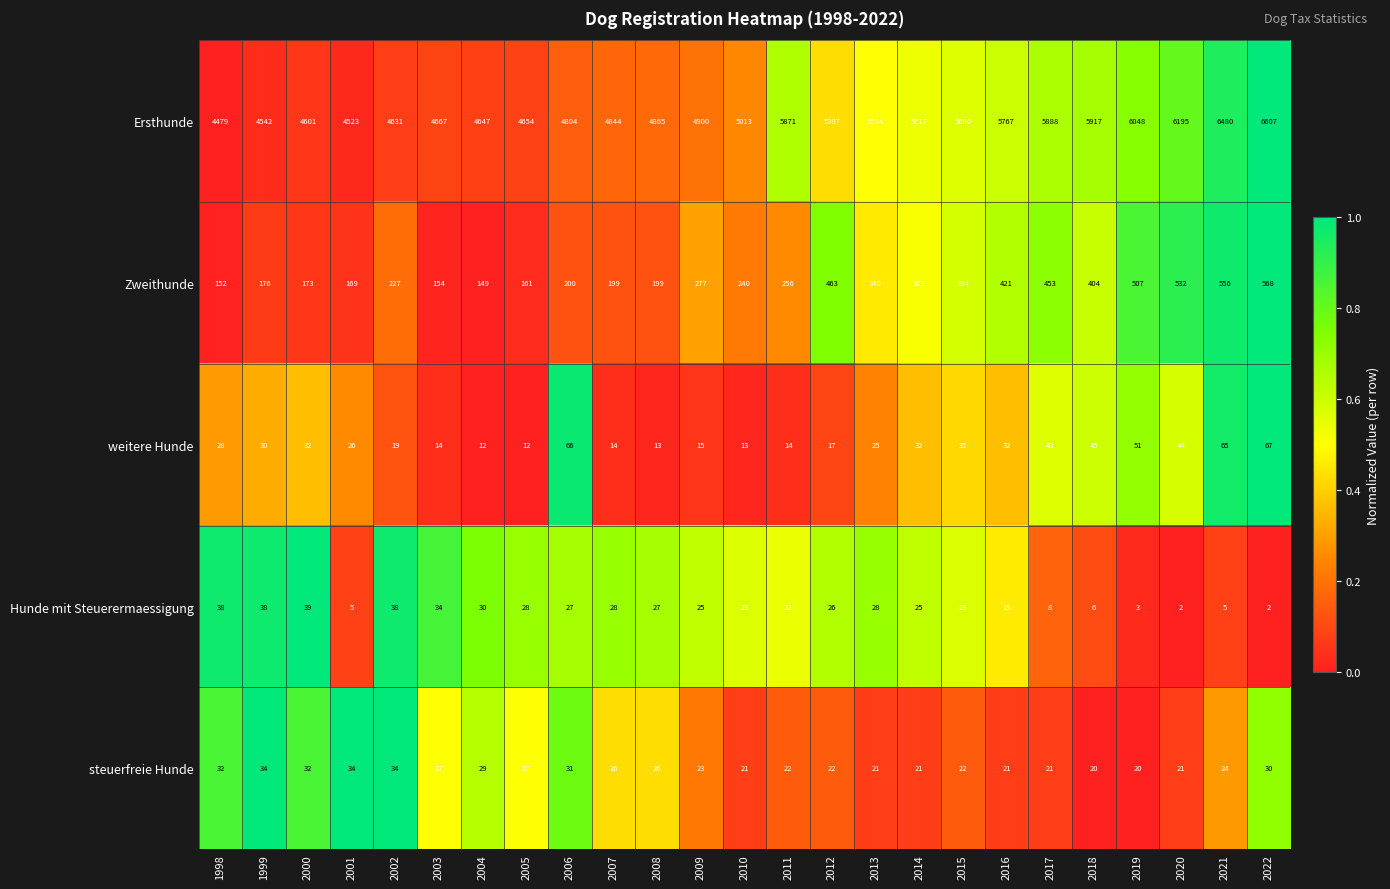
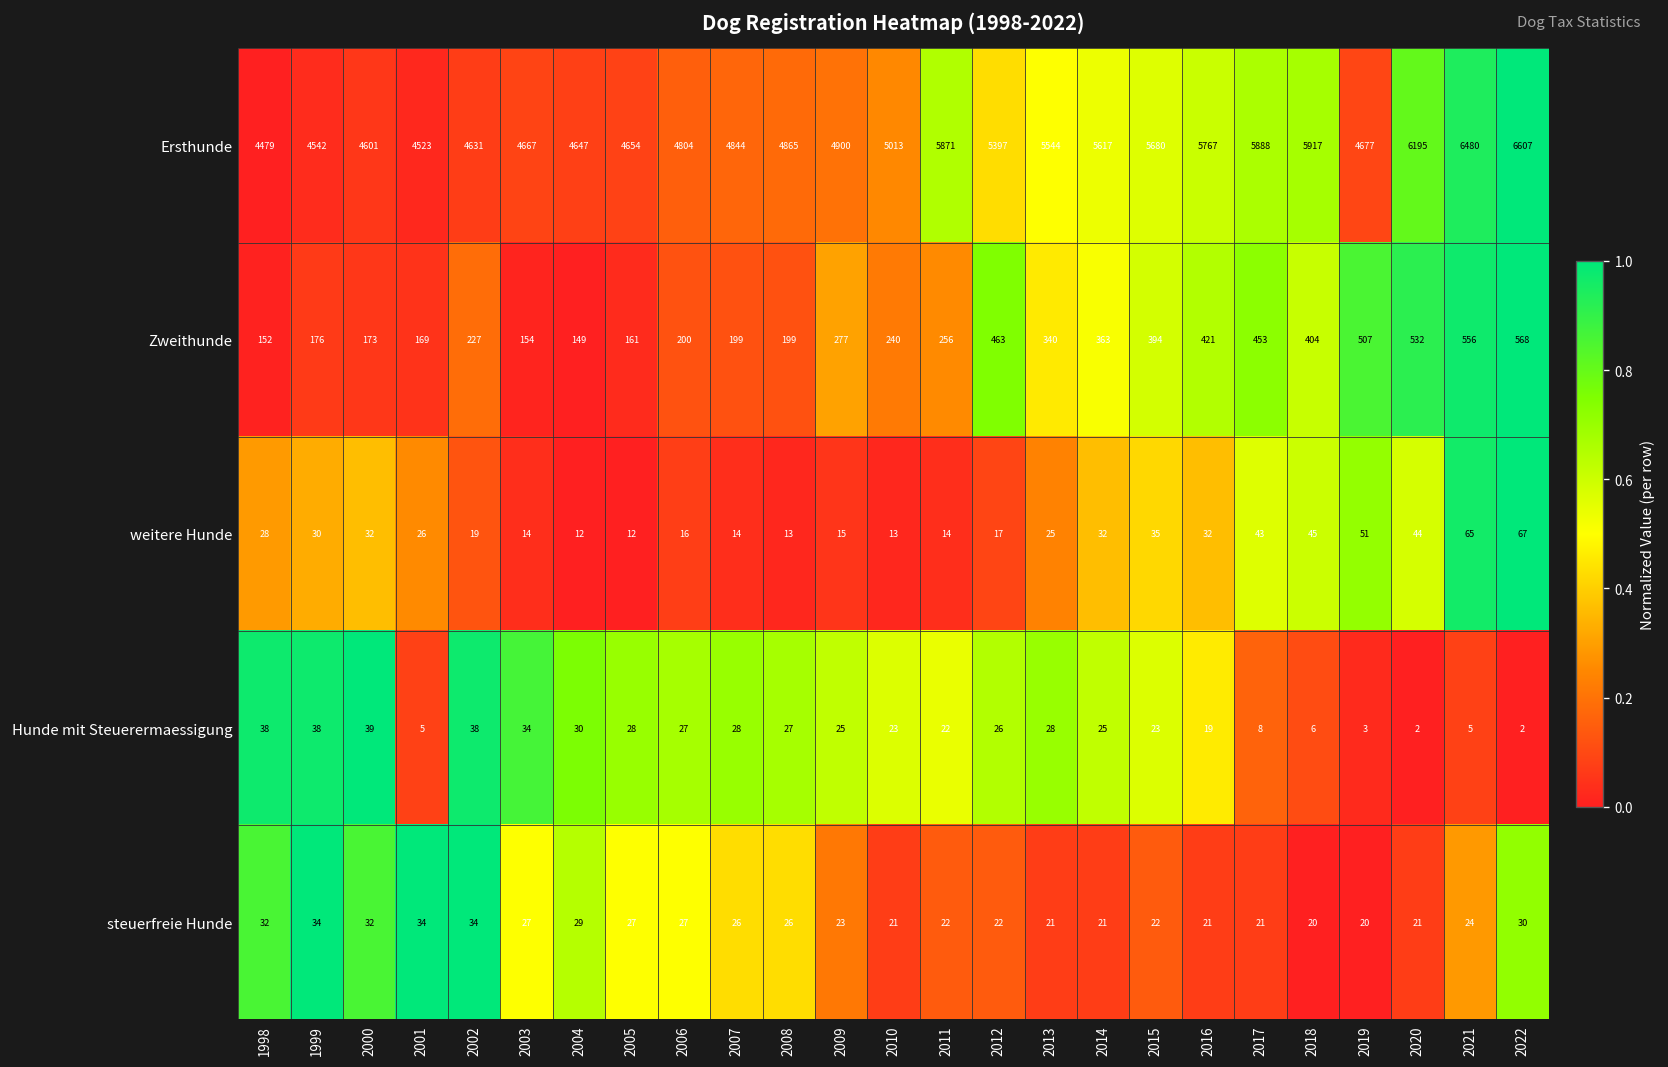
  {
    "Ersthunde": {
      "1998": 4479,
      "1999": 4542,
      "2000": 4601,
      "2001": 4523,
      "2002": 4631,
      "2003": 4667,
      "2004": 4647,
      "2005": 4654,
      "2006": 4804,
      "2007": 4844,
      "2008": 4865,
      "2009": 4900,
      "2010": 5013,
      "2011": 5871,
      "2012": 5397,
      "2013": 5544,
      "2014": 5617,
      "2015": 5680,
      "2016": 5767,
      "2017": 5888,
      "2018": 5917,
-     "2019": 6048,
+     "2019": 4677,
      "2020": 6195,
      "2021": 6480,
      "2022": 6607
    },
    "Zweithunde": {
      "1998": 152,
      "1999": 176,
      "2000": 173,
      "2001": 169,
      "2002": 227,
      "2003": 154,
      "2004": 149,
      "2005": 161,
      "2006": 200,
      "2007": 199,
      "2008": 199,
      "2009": 277,
      "2010": 240,
      "2011": 256,
      "2012": 463,
      "2013": 340,
      "2014": 363,
      "2015": 394,
      "2016": 421,
      "2017": 453,
      "2018": 404,
      "2019": 507,
      "2020": 532,
      "2021": 556,
      "2022": 568
    },
    "weitere Hunde": {
      "1998": 28,
      "1999": 30,
      "2000": 32,
      "2001": 26,
      "2002": 19,
      "2003": 14,
      "2004": 12,
      "2005": 12,
-     "2006": 66,
+     "2006": 16,
      "2007": 14,
      "2008": 13,
      "2009": 15,
      "2010": 13,
      "2011": 14,
      "2012": 17,
      "2013": 25,
      "2014": 32,
      "2015": 35,
      "2016": 32,
      "2017": 43,
      "2018": 45,
      "2019": 51,
      "2020": 44,
      "2021": 65,
      "2022": 67
    },
    "Hunde mit Steuerermaessigung": {
      "1998": 38,
      "1999": 38,
      "2000": 39,
      "2001": 5,
      "2002": 38,
      "2003": 34,
      "2004": 30,
      "2005": 28,
      "2006": 27,
      "2007": 28,
      "2008": 27,
      "2009": 25,
      "2010": 23,
      "2011": 22,
      "2012": 26,
      "2013": 28,
      "2014": 25,
      "2015": 23,
      "2016": 19,
      "2017": 8,
      "2018": 6,
      "2019": 3,
      "2020": 2,
      "2021": 5,
      "2022": 2
    },
    "steuerfreie Hunde": {
      "1998": 32,
      "1999": 34,
      "2000": 32,
      "2001": 34,
      "2002": 34,
      "2003": 27,
      "2004": 29,
      "2005": 27,
-     "2006": 31,
+     "2006": 27,
      "2007": 26,
      "2008": 26,
      "2009": 23,
      "2010": 21,
      "2011": 22,
      "2012": 22,
      "2013": 21,
      "2014": 21,
      "2015": 22,
      "2016": 21,
      "2017": 21,
      "2018": 20,
      "2019": 20,
      "2020": 21,
      "2021": 24,
      "2022": 30
    }
  }
